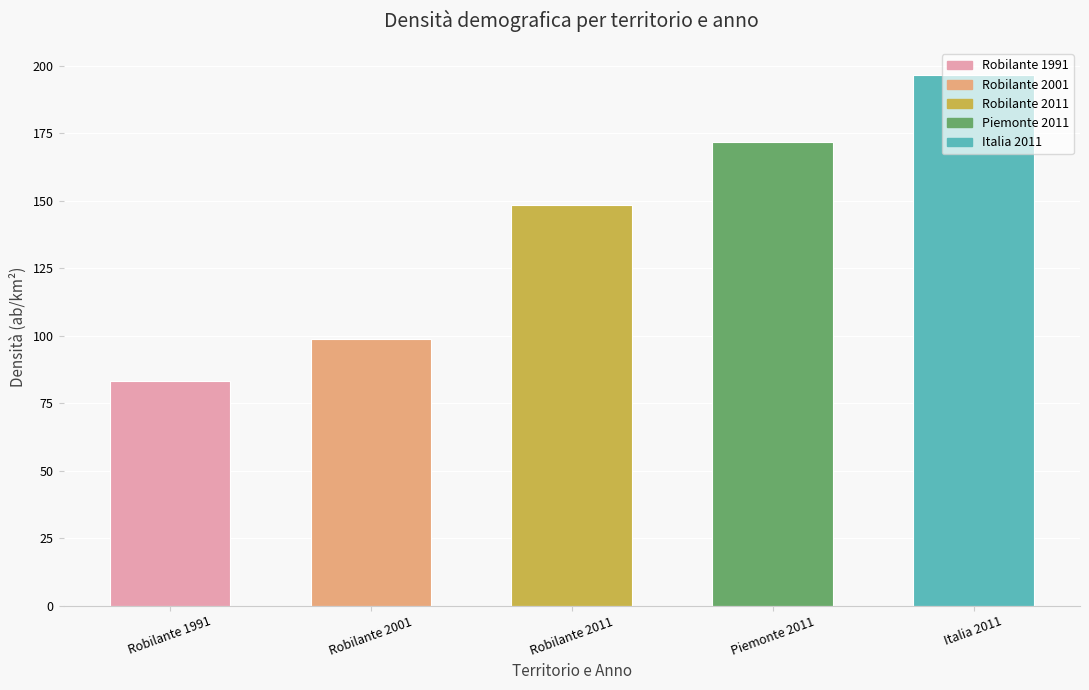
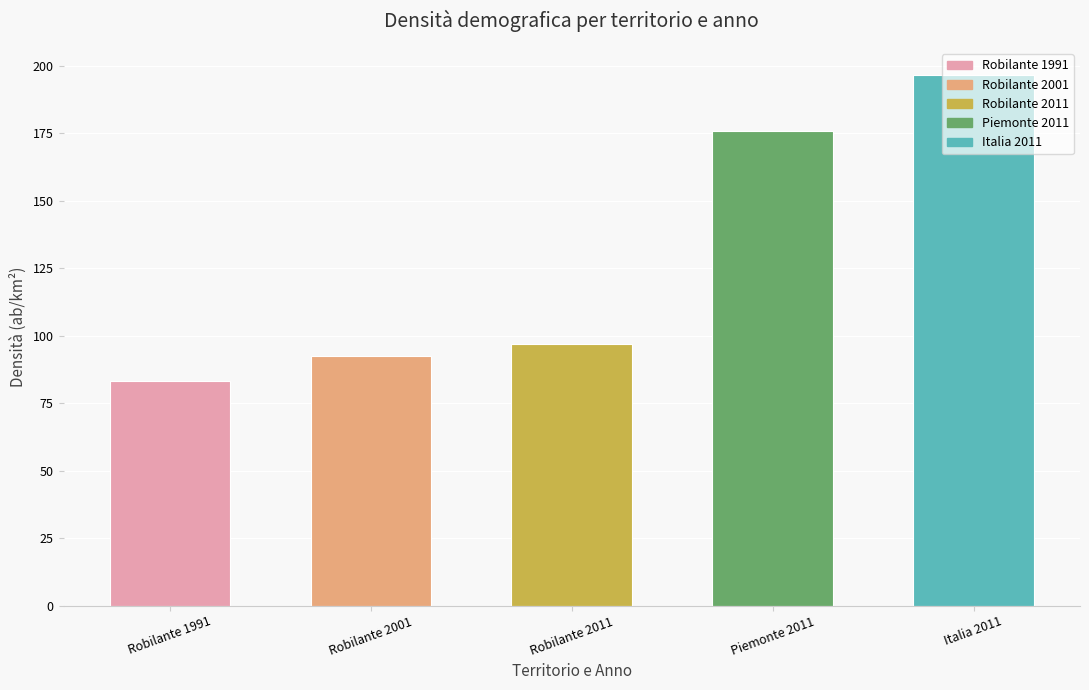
  {
    "Robilante 1991": 83,
-   "Robilante 2001": 99,
-   "Robilante 2011": 149,
-   "Piemonte 2011": 172
+   "Robilante 2001": 93,
+   "Robilante 2011": 97,
+   "Piemonte 2011": 176
  }
